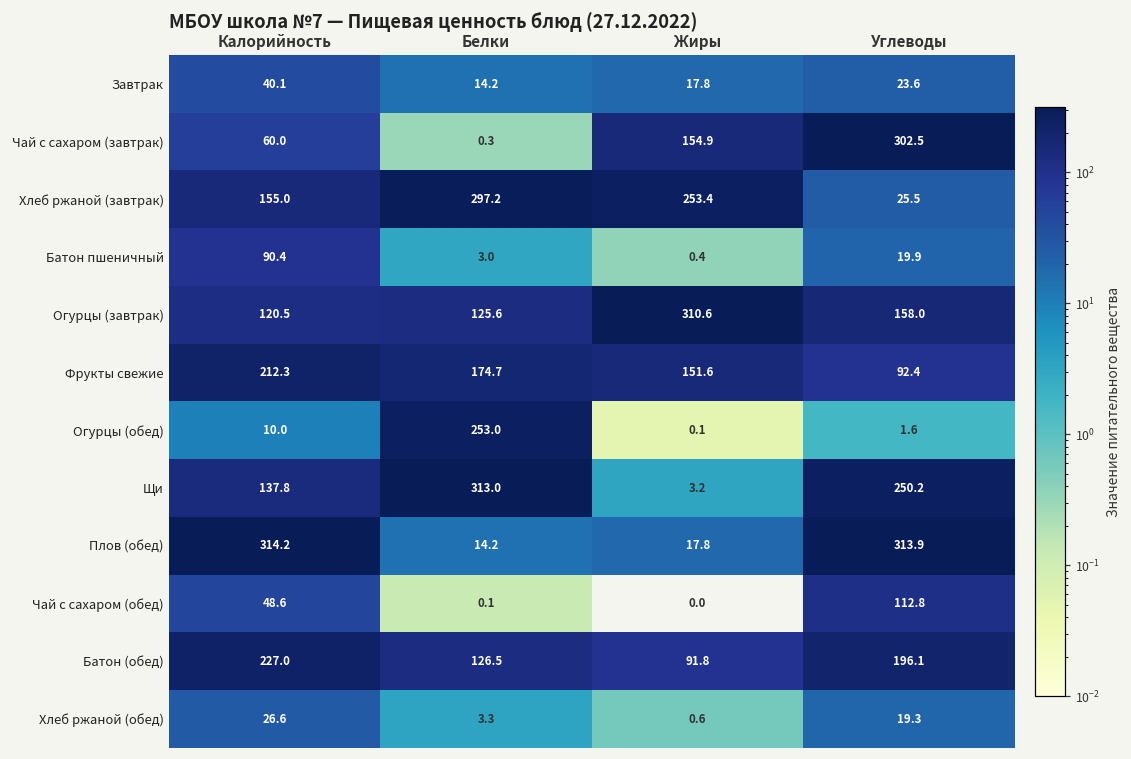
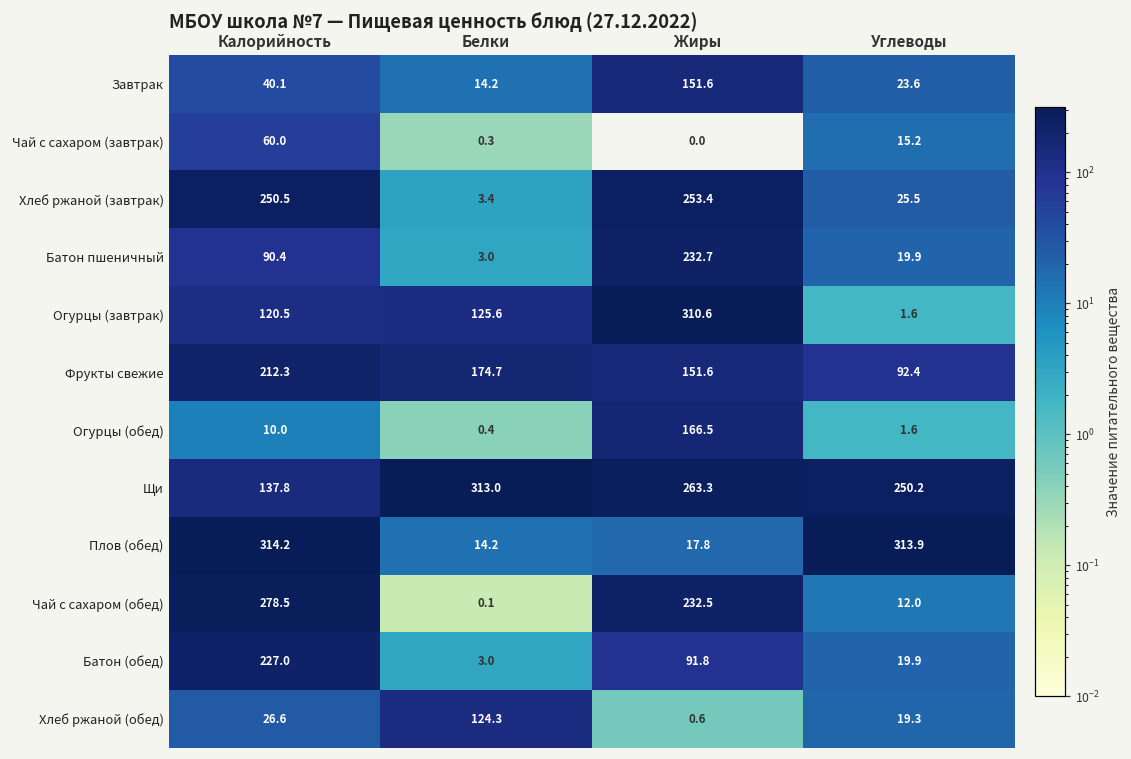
  {
    "Завтрак": {
      "Калорийность": 40.1,
      "Белки": 14.2,
-     "Жиры": 17.8,
+     "Жиры": 151.6,
      "Углеводы": 23.6
    },
    "Чай с сахаром (завтрак)": {
      "Калорийность": 60.0,
      "Белки": 0.3,
-     "Жиры": 154.9,
-     "Углеводы": 302.5
+     "Жиры": 0.0,
+     "Углеводы": 15.2
    },
    "Хлеб ржаной (завтрак)": {
-     "Калорийность": 155.0,
-     "Белки": 297.2,
+     "Калорийность": 250.5,
+     "Белки": 3.4,
      "Жиры": 253.4,
      "Углеводы": 25.5
    },
    "Батон пшеничный": {
      "Калорийность": 90.4,
      "Белки": 3.0,
-     "Жиры": 0.4,
+     "Жиры": 232.7,
      "Углеводы": 19.9
    },
    "Огурцы (завтрак)": {
      "Калорийность": 120.5,
      "Белки": 125.6,
      "Жиры": 310.6,
-     "Углеводы": 158.0
+     "Углеводы": 1.6
    },
    "Фрукты свежие": {
      "Калорийность": 212.3,
      "Белки": 174.7,
      "Жиры": 151.6,
      "Углеводы": 92.4
    },
    "Огурцы (обед)": {
      "Калорийность": 10.0,
-     "Белки": 253.0,
-     "Жиры": 0.1,
+     "Белки": 0.4,
+     "Жиры": 166.5,
      "Углеводы": 1.6
    },
    "Щи": {
      "Калорийность": 137.8,
      "Белки": 313.0,
-     "Жиры": 3.2,
+     "Жиры": 263.3,
      "Углеводы": 250.2
    },
    "Плов (обед)": {
      "Калорийность": 314.2,
      "Белки": 14.2,
      "Жиры": 17.8,
      "Углеводы": 313.9
    },
    "Чай с сахаром (обед)": {
-     "Калорийность": 48.6,
+     "Калорийность": 278.5,
      "Белки": 0.1,
-     "Жиры": 0.0,
-     "Углеводы": 112.8
+     "Жиры": 232.5,
+     "Углеводы": 12.0
    },
    "Батон (обед)": {
      "Калорийность": 227.0,
-     "Белки": 126.5,
+     "Белки": 3.0,
      "Жиры": 91.8,
-     "Углеводы": 196.1
+     "Углеводы": 19.9
    },
    "Хлеб ржаной (обед)": {
      "Калорийность": 26.6,
-     "Белки": 3.3,
+     "Белки": 124.3,
      "Жиры": 0.6,
      "Углеводы": 19.3
    }
  }
